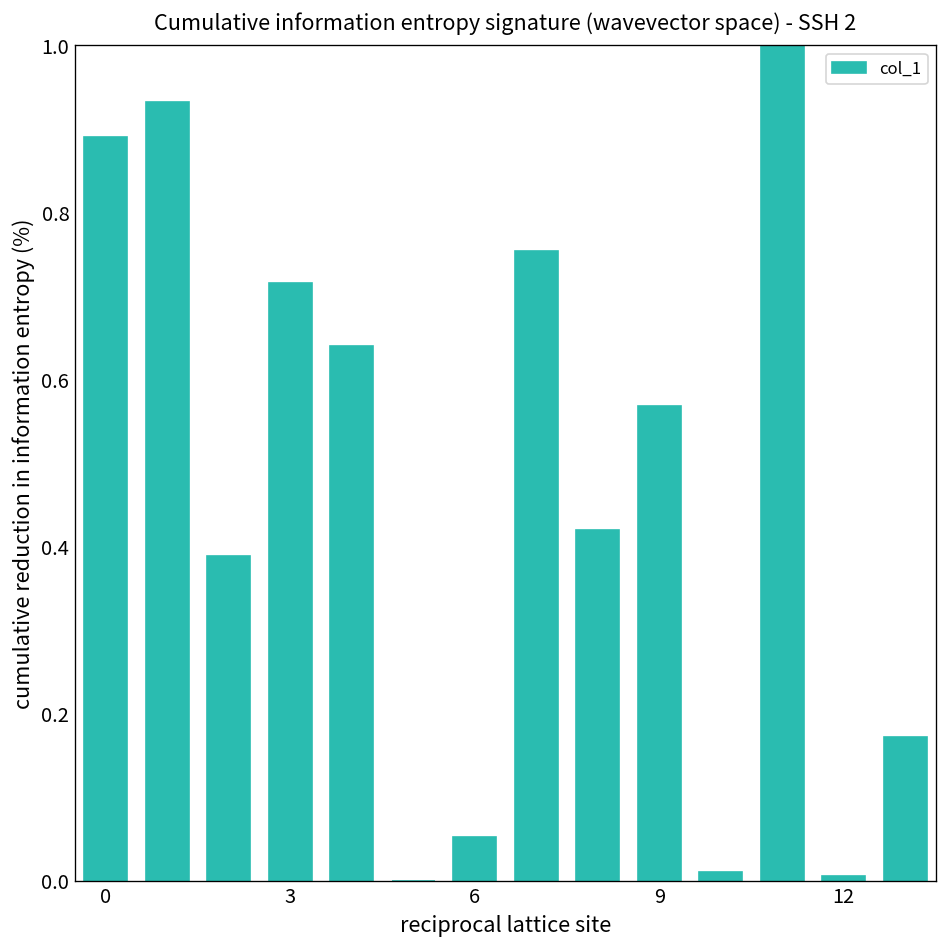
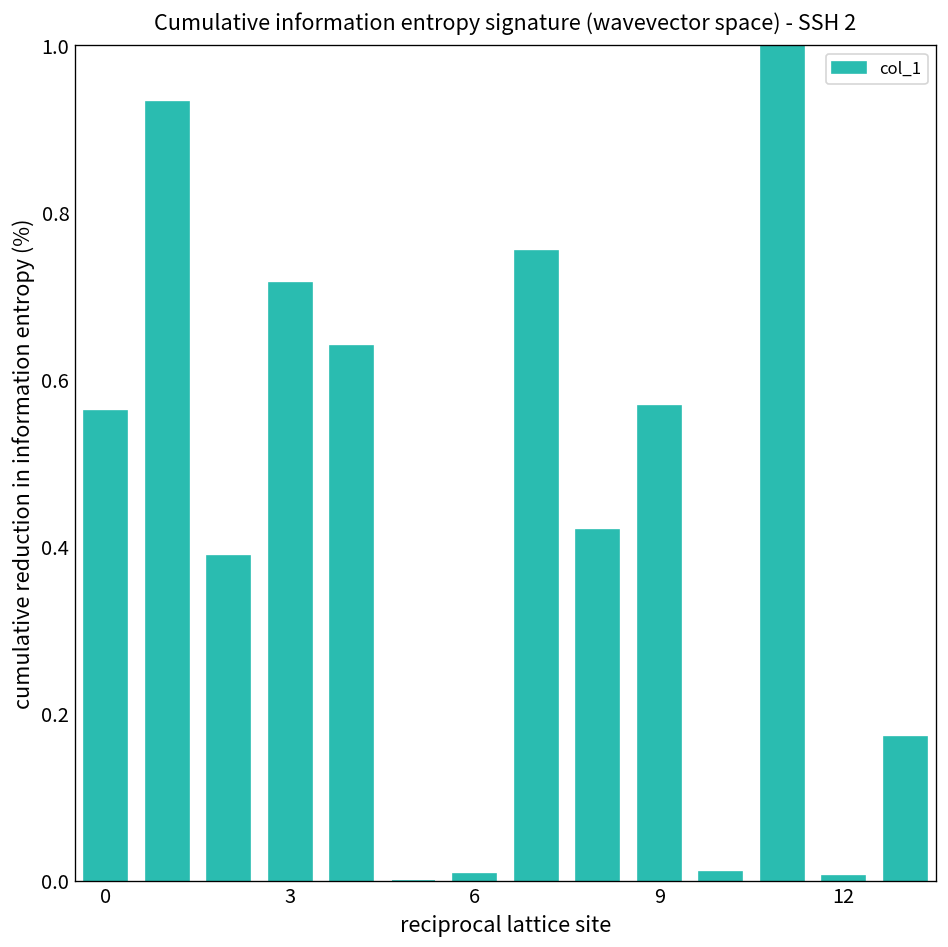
  {
-   "0": 0.89,
+   "0": 0.56,
    "3": 0.72,
-   "6": 0.05,
+   "6": 0.01,
    "9": 0.57,
    "12": 0.01
  }
